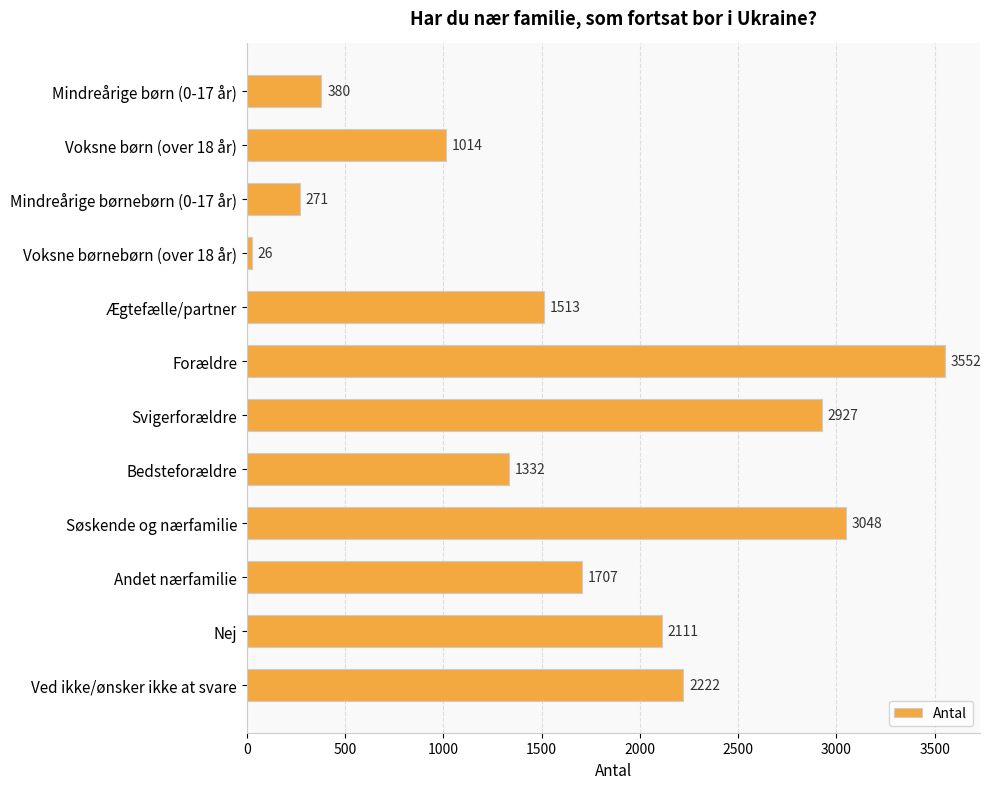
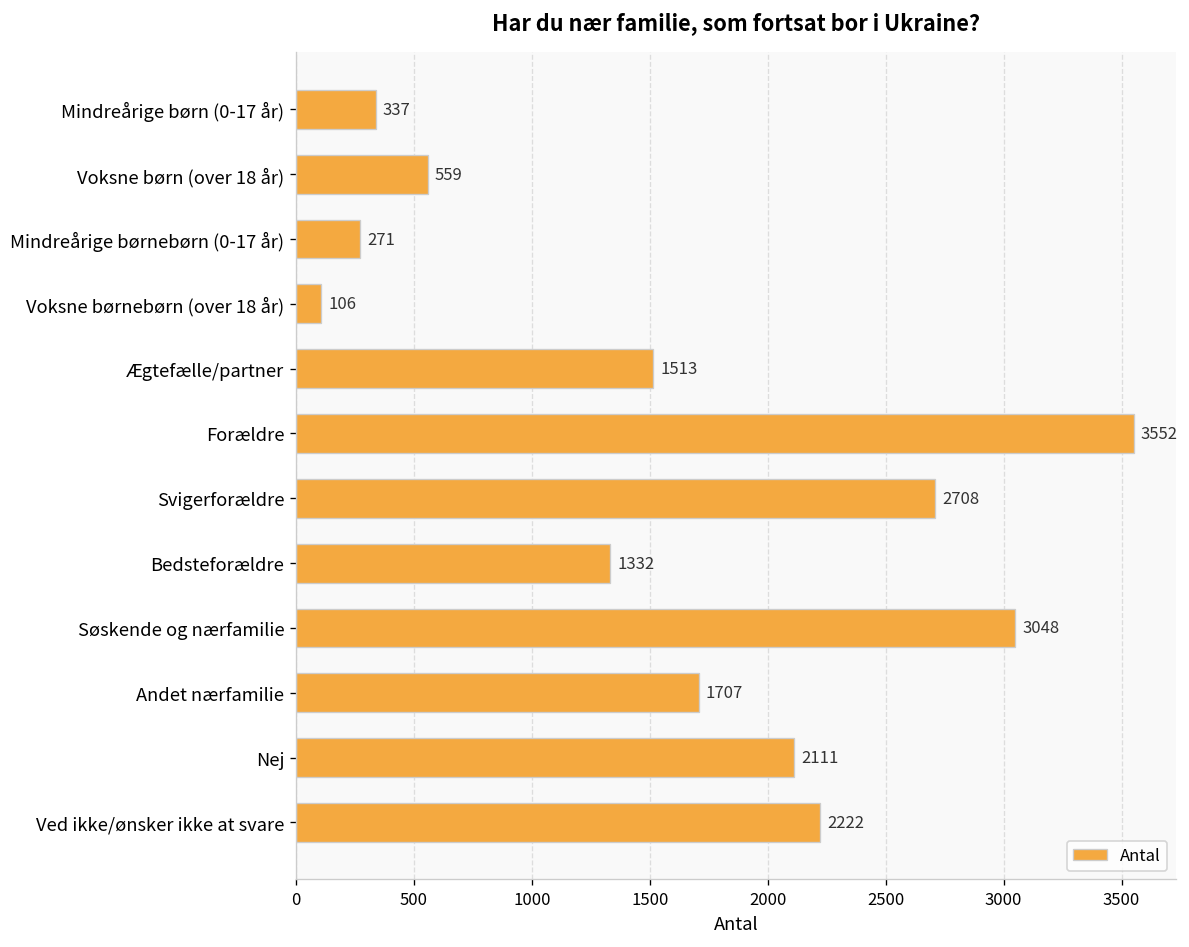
  {
-   "Mindreårige børn (0-17 år)": 380,
-   "Voksne børn (over 18 år)": 1014,
+   "Mindreårige børn (0-17 år)": 337,
+   "Voksne børn (over 18 år)": 559,
    "Mindreårige børnebørn (0-17 år)": 271,
-   "Voksne børnebørn (over 18 år)": 26,
+   "Voksne børnebørn (over 18 år)": 106,
    "Ægtefælle/partner": 1513,
    "Forældre": 3552,
-   "Svigerforældre": 2927,
+   "Svigerforældre": 2708,
    "Bedsteforældre": 1332,
    "Søskende og nærfamilie": 3048,
    "Andet nærfamilie": 1707,
    "Nej": 2111,
    "Ved ikke/ønsker ikke at svare": 2222
  }
